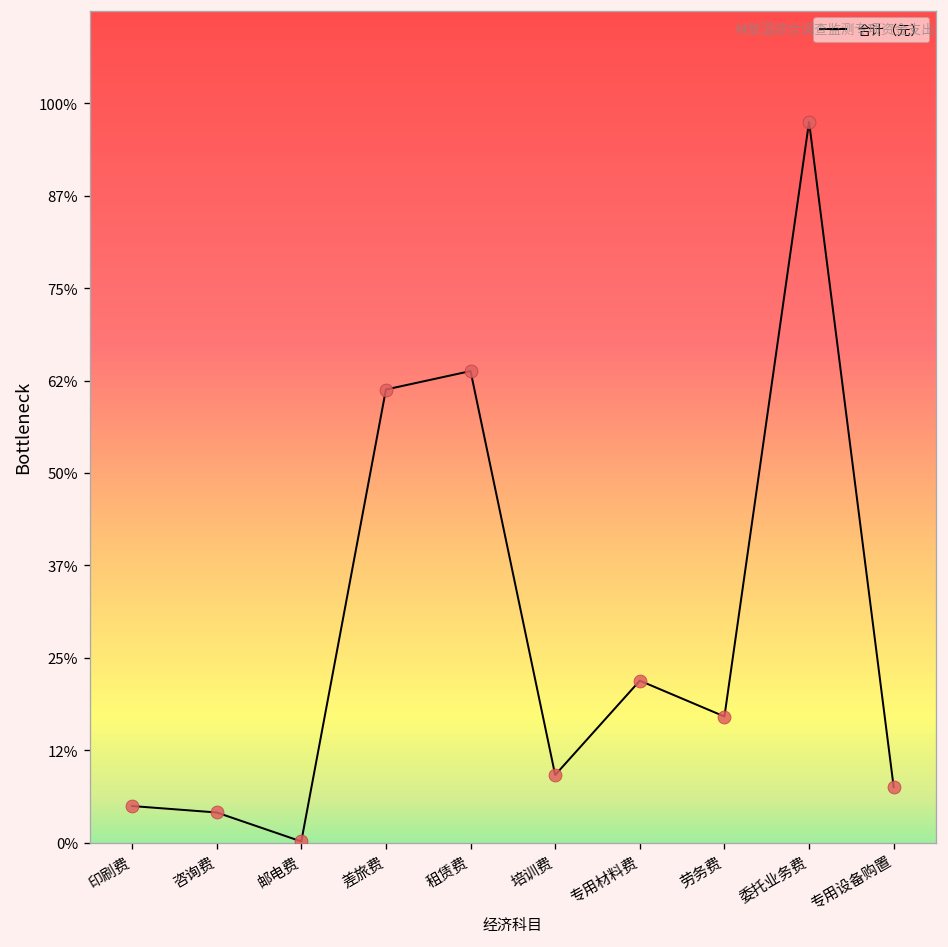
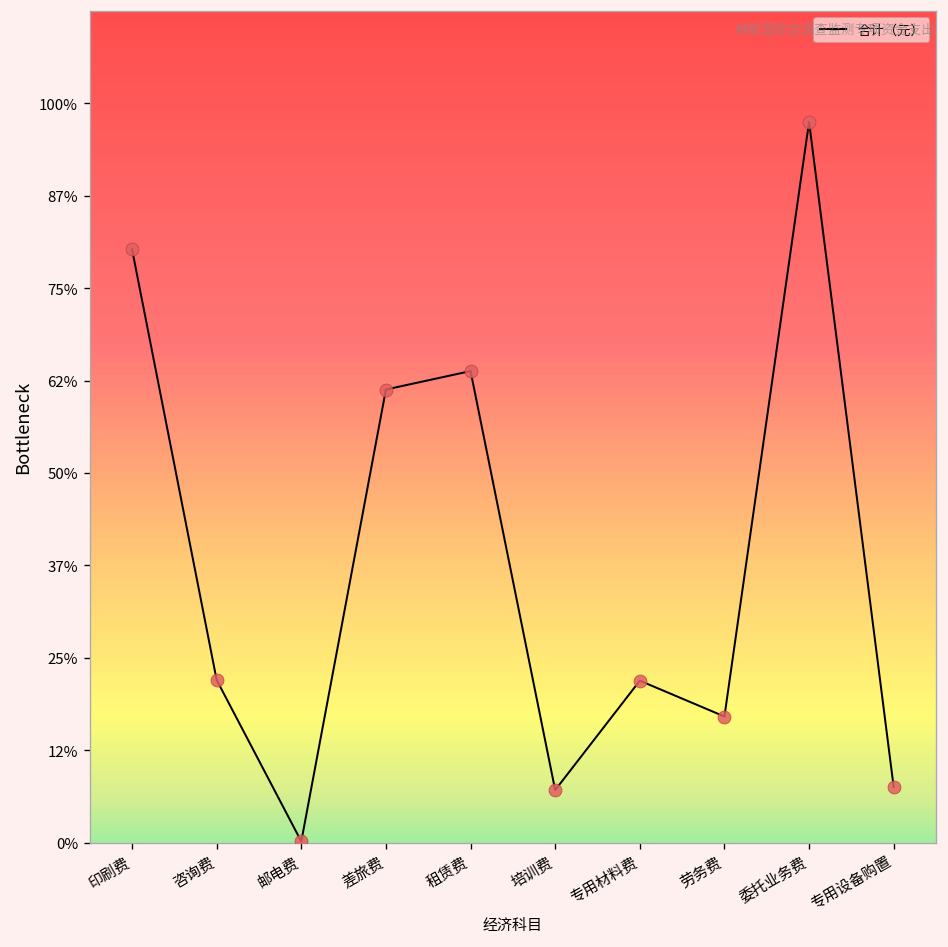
  {
-   "印刷费": "5%",
-   "咨询费": "4%",
+   "印刷费": "80%",
+   "咨询费": "22%",
    "邮电费": "0%",
    "差旅费": "61%",
    "租赁费": "64%",
-   "培训费": "9%",
+   "培训费": "7%",
    "专用材料费": "22%",
    "劳务费": "17%",
    "委托业务费": "98%",
    "专用设备购置": "8%"
  }
